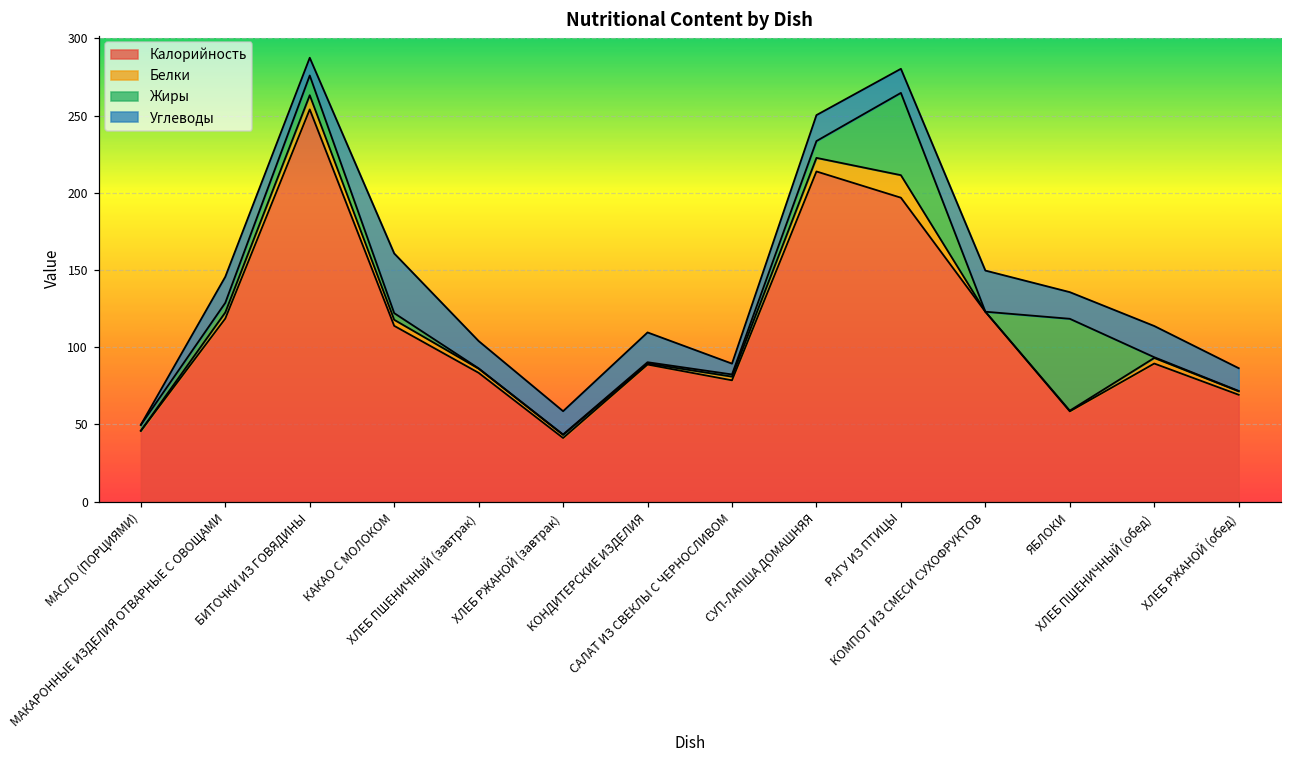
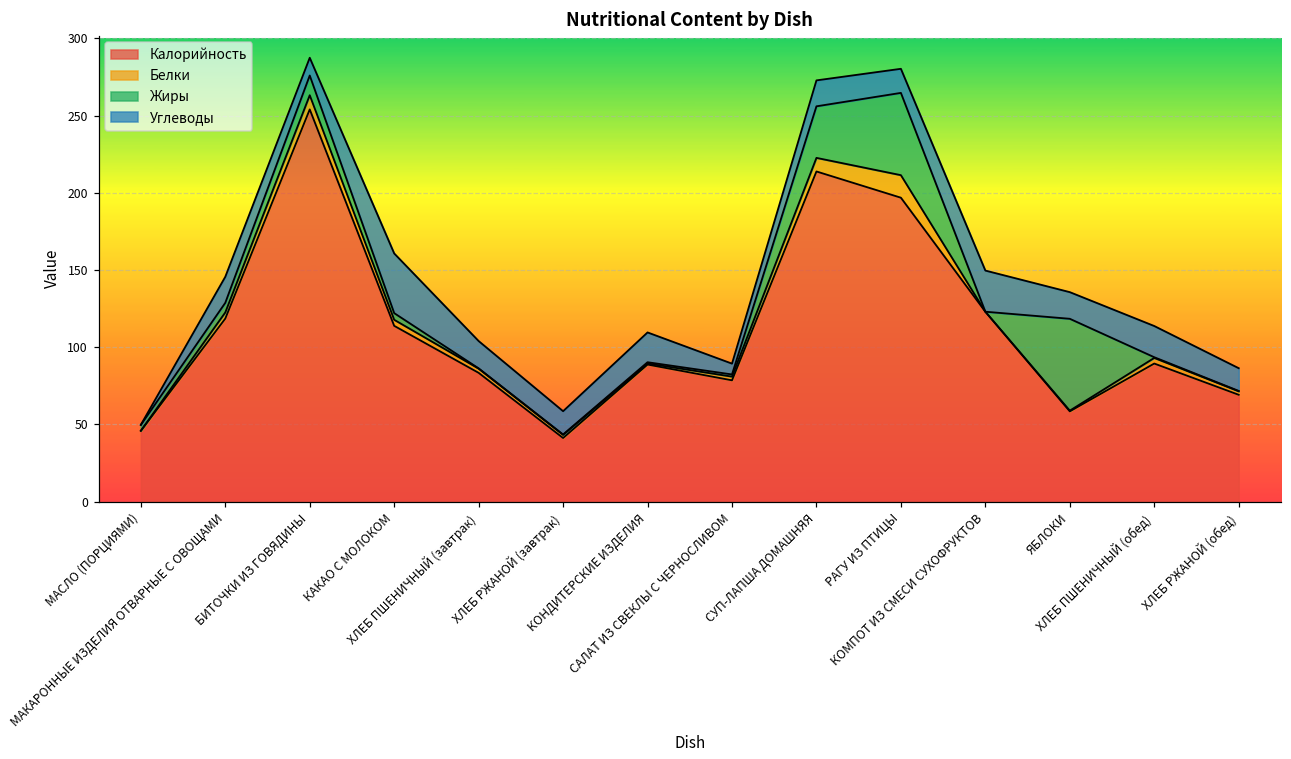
  {
    "Калорийность": {
      "МАКАРОННЫЕ ИЗДЕЛИЯ ОТВАРНЫЕ С ОВОЩАМИ": 119,
      "БИТОЧКИ ИЗ ГОВЯДИНЫ": 254,
      "КАКАО С МОЛОКОМ": 114,
      "ХЛЕБ ПШЕНИЧНЫЙ (завтрак)": 83,
      "ХЛЕБ РЖАНОЙ (завтрак)": 41,
      "САЛАТ ИЗ СВЕКЛЫ С ЧЕРНОСЛИВОМ": 79,
      "СУП-ЛАПША ДОМАШНЯЯ": 214,
      "РАГУ ИЗ ПТИЦЫ": 197,
      "ХЛЕБ ПШЕНИЧНЫЙ (обед)": 89,
      "ХЛЕБ РЖАНОЙ (обед)": 69
    },
    "Белки": {
      "МАКАРОННЫЕ ИЗДЕЛИЯ ОТВАРНЫЕ С ОВОЩАМИ": 4,
      "БИТОЧКИ ИЗ ГОВЯДИНЫ": 9,
      "КАКАО С МОЛОКОМ": 4,
      "СУП-ЛАПША ДОМАШНЯЯ": 9,
      "РАГУ ИЗ ПТИЦЫ": 15
    },
    "Жиры": {
      "МАКАРОННЫЕ ИЗДЕЛИЯ ОТВАРНЫЕ С ОВОЩАМИ": 6,
      "БИТОЧКИ ИЗ ГОВЯДИНЫ": 13,
      "КАКАО С МОЛОКОМ": 4,
-     "СУП-ЛАПША ДОМАШНЯЯ": 11,
+     "СУП-ЛАПША ДОМАШНЯЯ": 33,
      "РАГУ ИЗ ПТИЦЫ": 53,
      "ЯБЛОКИ": 60
    },
    "Углеводы": {
      "МАКАРОННЫЕ ИЗДЕЛИЯ ОТВАРНЫЕ С ОВОЩАМИ": 17,
      "БИТОЧКИ ИЗ ГОВЯДИНЫ": 12,
      "КАКАО С МОЛОКОМ": 39,
      "ХЛЕБ ПШЕНИЧНЫЙ (завтрак)": 18,
      "ХЛЕБ РЖАНОЙ (завтрак)": 15,
      "КОНДИТЕРСКИЕ ИЗДЕЛИЯ": 19,
      "САЛАТ ИЗ СВЕКЛЫ С ЧЕРНОСЛИВОМ": 7,
      "СУП-ЛАПША ДОМАШНЯЯ": 17,
      "РАГУ ИЗ ПТИЦЫ": 16,
      "КОМПОТ ИЗ СМЕСИ СУХОФРУКТОВ": 27,
      "ЯБЛОКИ": 17,
      "ХЛЕБ ПШЕНИЧНЫЙ (обед)": 20,
      "ХЛЕБ РЖАНОЙ (обед)": 15
    }
  }
